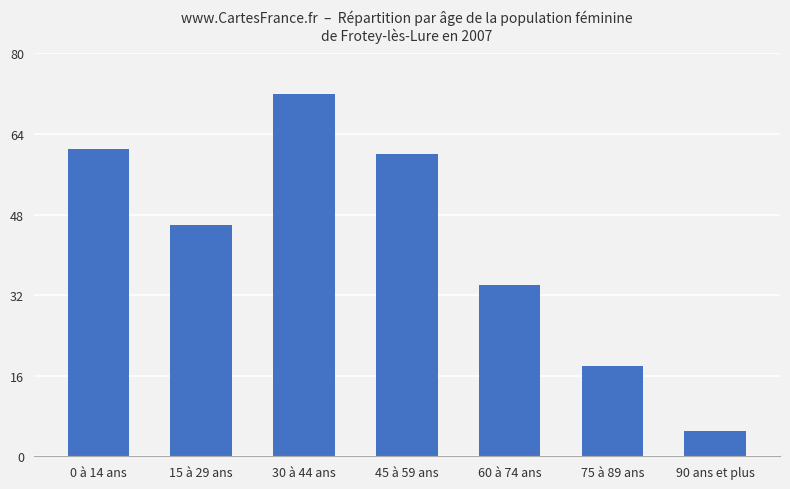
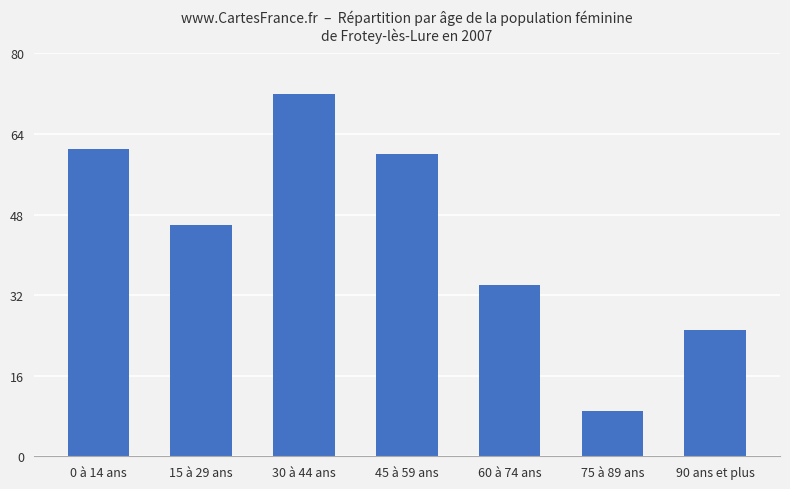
  {
    "0 à 14 ans": 61,
    "15 à 29 ans": 46,
    "30 à 44 ans": 72,
    "45 à 59 ans": 60,
    "60 à 74 ans": 34,
-   "75 à 89 ans": 18,
-   "90 ans et plus": 5
+   "75 à 89 ans": 9,
+   "90 ans et plus": 25
  }
